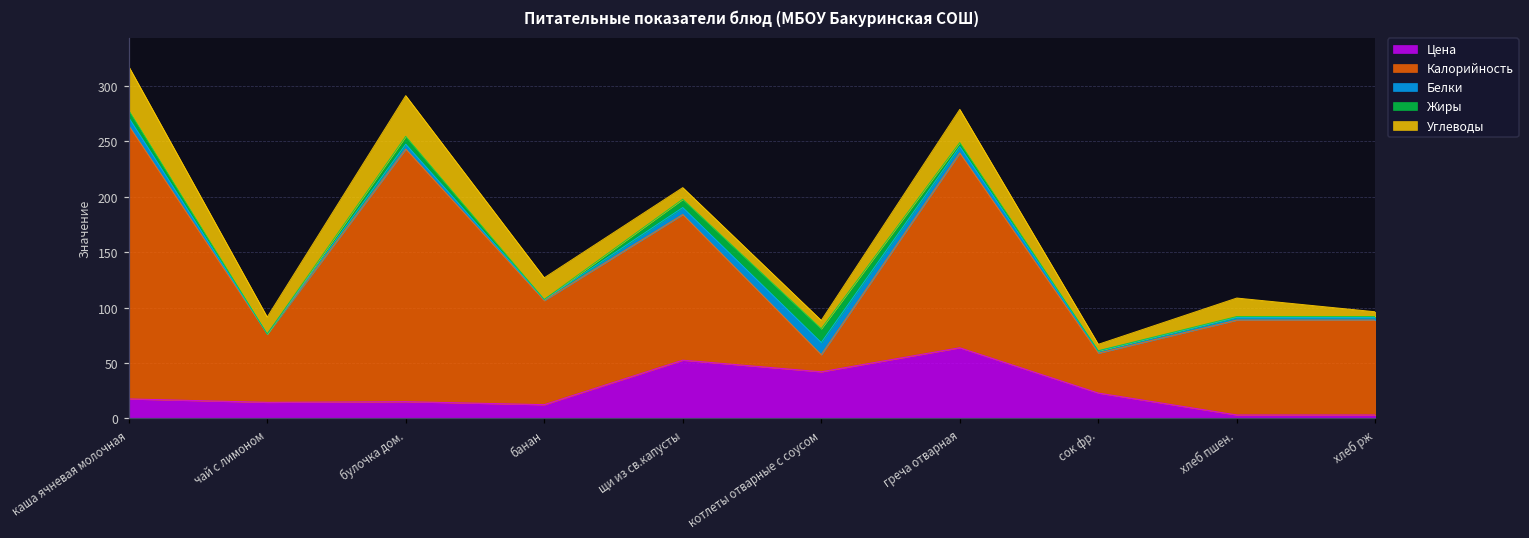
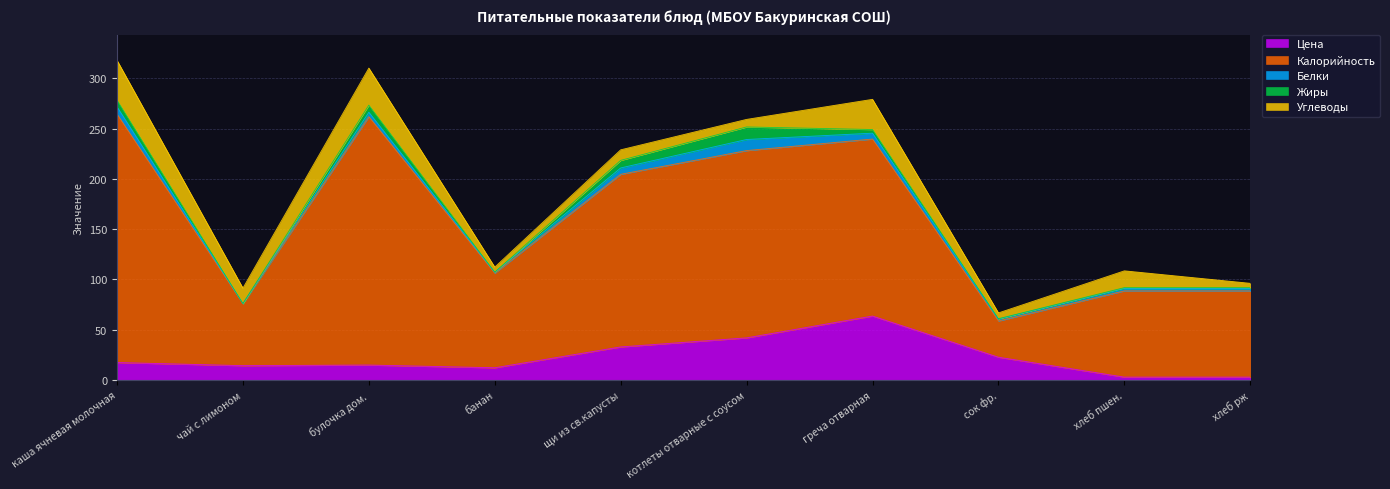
  {
    "Цена": {
      "каша ячневая молочная": 18,
      "чай с лимоном": 14,
      "булочка дом.": 15,
      "банан": 12,
-     "щи из св.капусты": 53,
+     "щи из св.капусты": 33,
      "котлеты отварные с соусом": 42,
      "греча отварная": 64,
      "сок фр.": 23,
      "хлеб пшен.": 3,
      "хлеб рж": 3
    },
    "Калорийность": {
      "каша ячневая молочная": 247,
-     "булочка дом.": 228,
-     "щи из св.капусты": 132,
-     "котлеты отварные с соусом": 15,
+     "булочка дом.": 247,
+     "щи из св.капусты": 172,
+     "котлеты отварные с соусом": 186,
      "греча отварная": 176
    },
    "Белки": {
      "каша ячневая молочная": 7,
      "булочка дом.": 4,
      "щи из св.капусты": 6,
      "котлеты отварные с соусом": 11,
      "греча отварная": 6
    },
    "Жиры": {
      "каша ячневая молочная": 7,
      "булочка дом.": 7,
      "щи из св.капусты": 8,
      "котлеты отварные с соусом": 12,
      "греча отварная": 4
    },
    "Углеводы": {
      "каша ячневая молочная": 40,
      "чай с лимоном": 15,
      "булочка дом.": 37,
-     "банан": 20,
+     "банан": 5,
      "щи из св.капусты": 10,
      "котлеты отварные с соусом": 8,
      "греча отварная": 30,
      "сок фр.": 6,
      "хлеб пшен.": 17,
      "хлеб рж": 4
    }
  }
